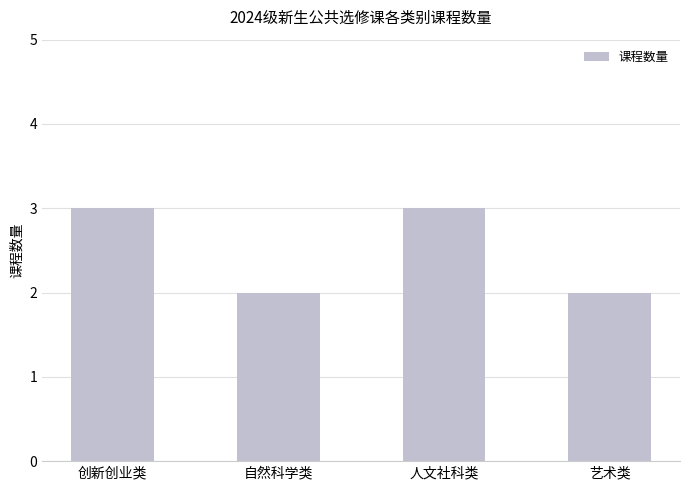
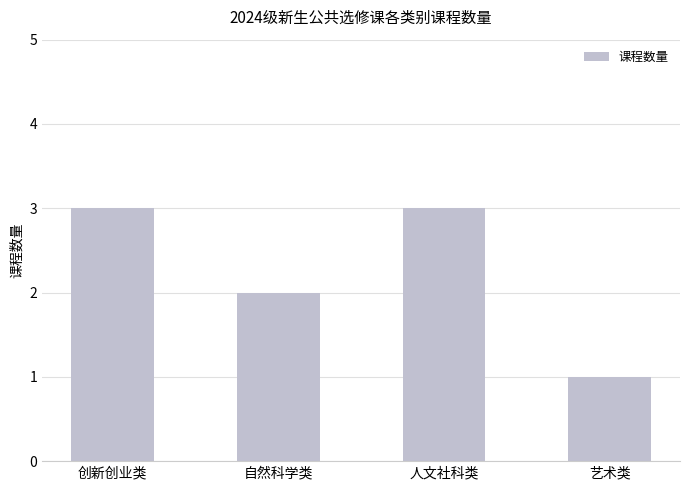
  {
    "创新创业类": 3,
    "自然科学类": 2,
    "人文社科类": 3,
-   "艺术类": 2
+   "艺术类": 1
  }
